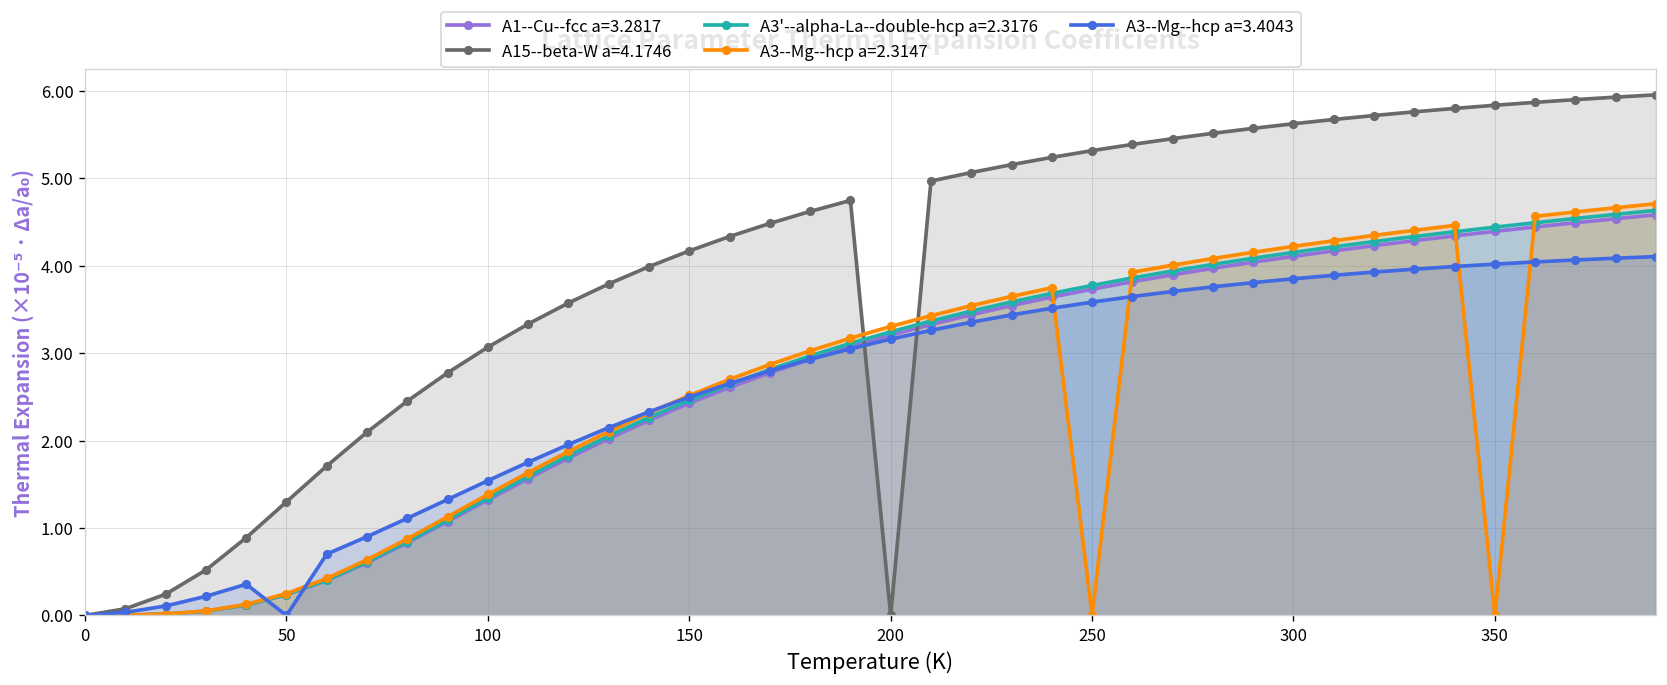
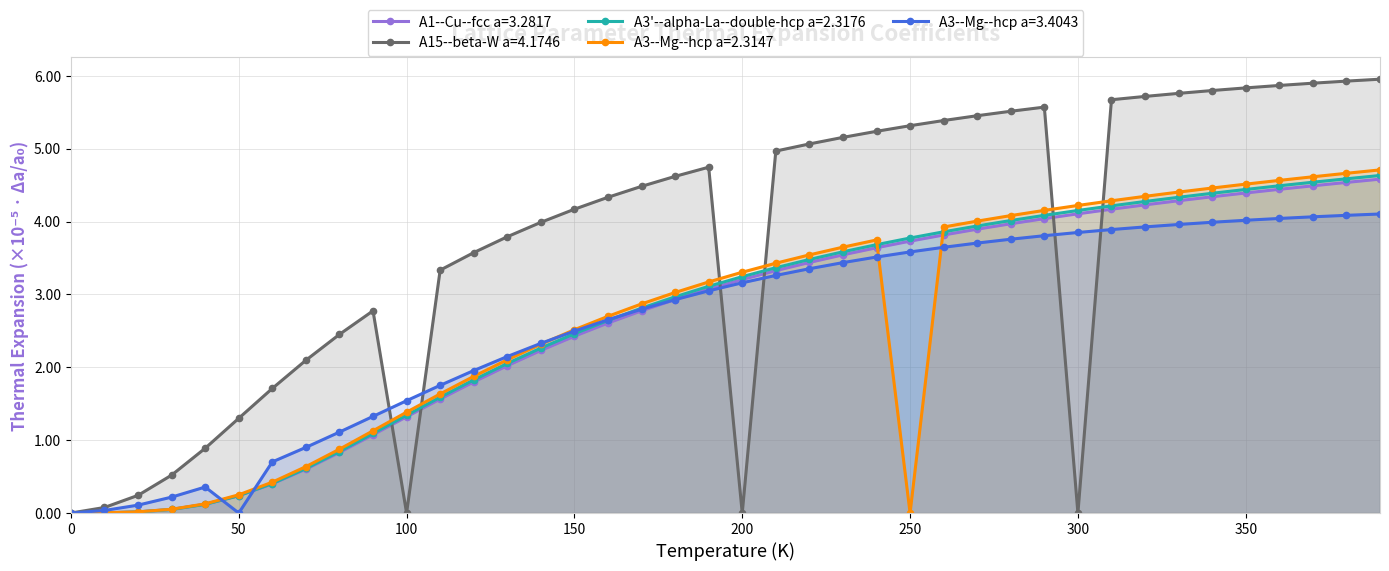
  {
    "A1--Cu--fcc a=3.2817": {
      "200": 3.2,
      "250": 3.7,
      "300": 4.1,
      "350": 4.4
    },
    "A15--beta-W a=4.1746": {
      "50": 1.3,
-     "100": 3.1,
+     "100": 0.0,
      "150": 4.2,
      "200": 0.0,
      "250": 5.3,
-     "300": 5.6,
+     "300": 0.0,
      "350": 5.8
    },
    "A3'--alpha-La--double-hcp a=2.3176": {
      "200": 3.2,
      "250": 3.8,
      "300": 4.2,
      "350": 4.4
    },
    "A3--Mg--hcp a=2.3147": {
      "100": 1.4,
      "200": 3.3,
      "250": 0.0,
      "300": 4.2,
-     "350": 0.0
+     "350": 4.5
    },
    "A3--Mg--hcp a=3.4043": {
      "50": 0.0,
      "100": 1.5,
      "200": 3.2,
      "250": 3.6,
      "300": 3.8,
      "350": 4.0
    }
  }
